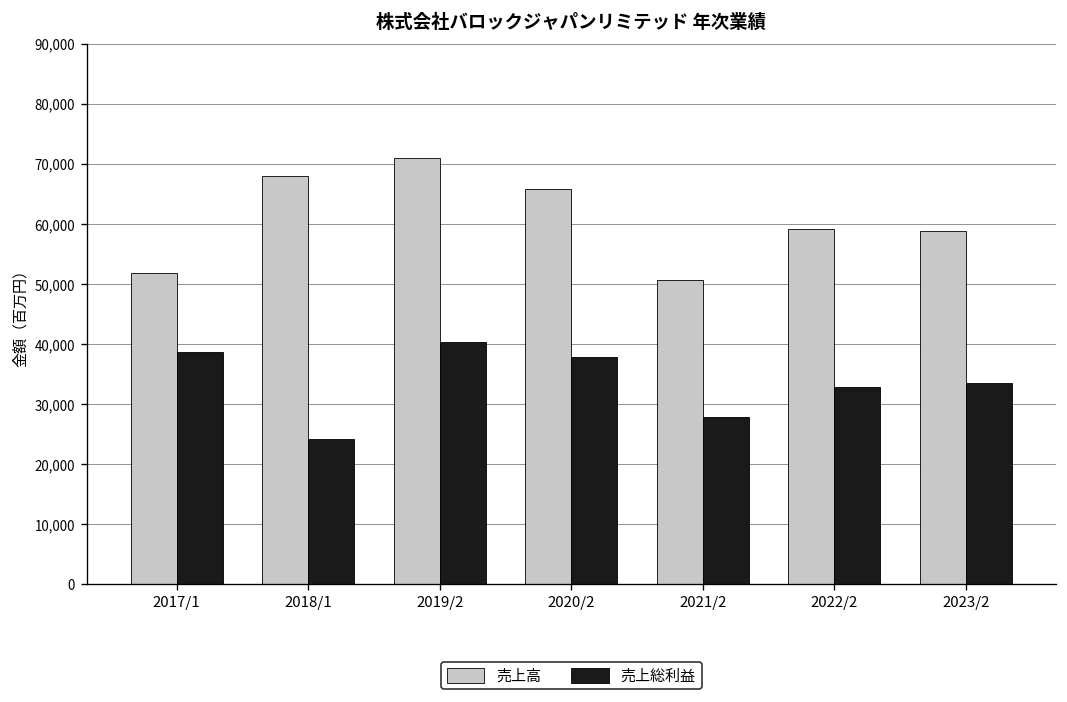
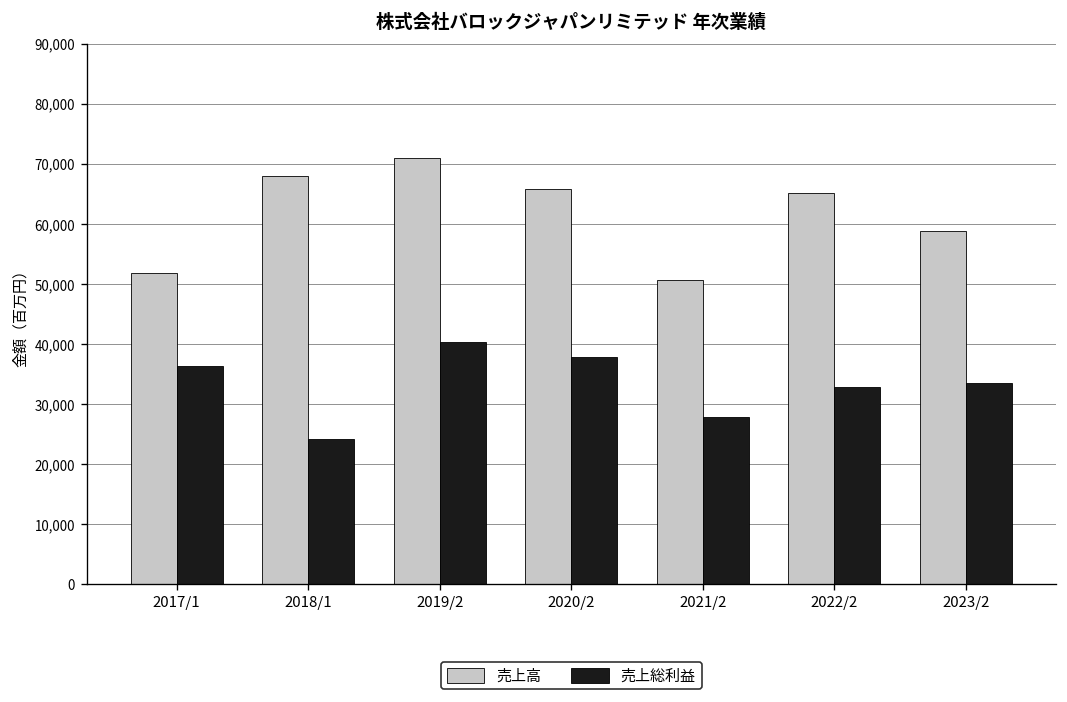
  {
    "売上高": {
      "2017/1": "52,000",
      "2018/1": "68,000",
      "2019/2": "71,000",
      "2020/2": "66,000",
      "2021/2": "51,000",
-     "2022/2": "59,000",
+     "2022/2": "65,000",
      "2023/2": "59,000"
    },
    "売上総利益": {
-     "2017/1": "39,000",
+     "2017/1": "36,000",
      "2018/1": "24,000",
      "2019/2": "40,000",
      "2020/2": "38,000",
      "2021/2": "28,000",
      "2022/2": "33,000",
      "2023/2": "33,000"
    }
  }
